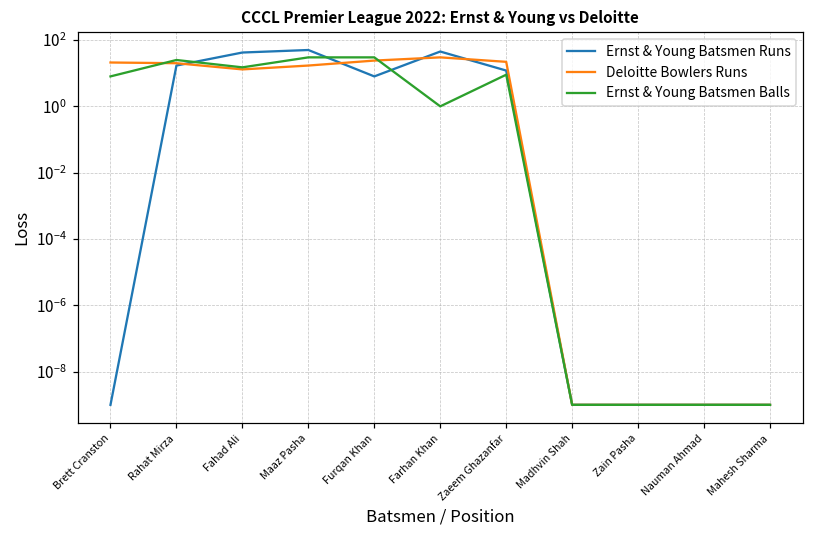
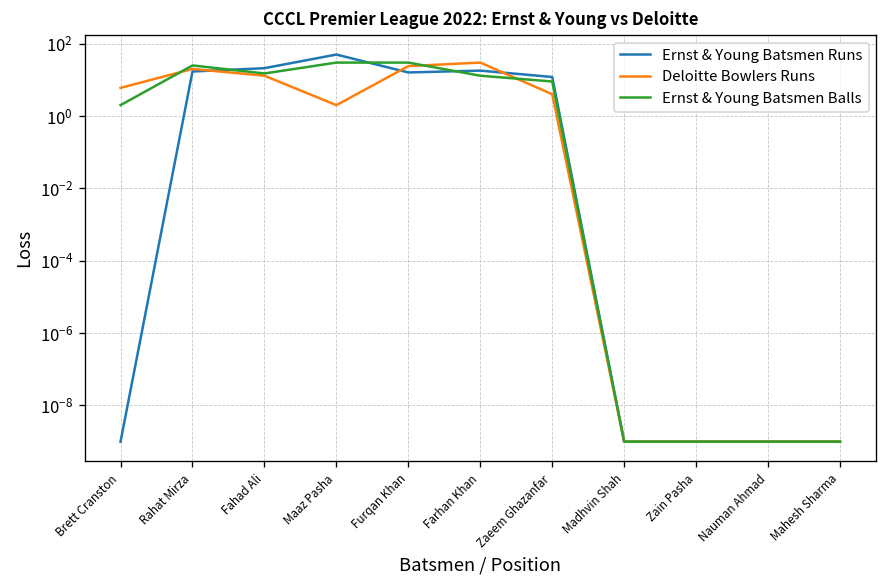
  {
    "Ernst & Young Batsmen Runs": {
      "Brett Cranston": 0.0000000010,
-     "Fahad Ali": 40,
+     "Fahad Ali": 20,
      "Maaz Pasha": 50,
-     "Furqan Khan": 8,
-     "Farhan Khan": 50,
+     "Furqan Khan": 20,
+     "Farhan Khan": 20,
      "Zaeem Ghazanfar": 12
    },
    "Deloitte Bowlers Runs": {
-     "Brett Cranston": 20,
-     "Maaz Pasha": 20,
+     "Brett Cranston": 6,
+     "Maaz Pasha": 2,
      "Furqan Khan": 20,
      "Farhan Khan": 30,
-     "Zaeem Ghazanfar": 20
+     "Zaeem Ghazanfar": 4
    },
    "Ernst & Young Batsmen Balls": {
-     "Brett Cranston": 8,
+     "Brett Cranston": 2,
      "Rahat Mirza": 30,
      "Maaz Pasha": 30,
      "Furqan Khan": 30,
-     "Farhan Khan": 1.0,
+     "Farhan Khan": 13,
      "Zaeem Ghazanfar": 9
    }
  }
